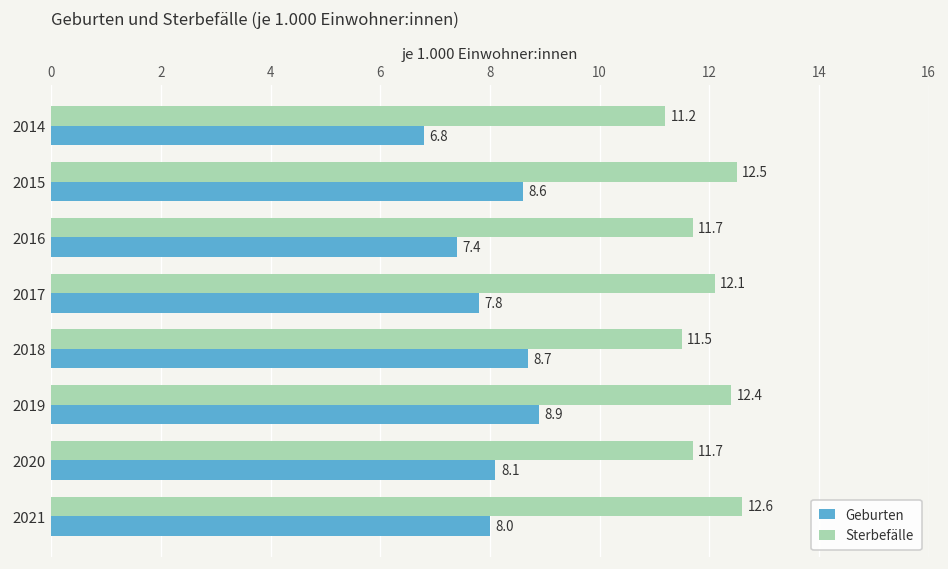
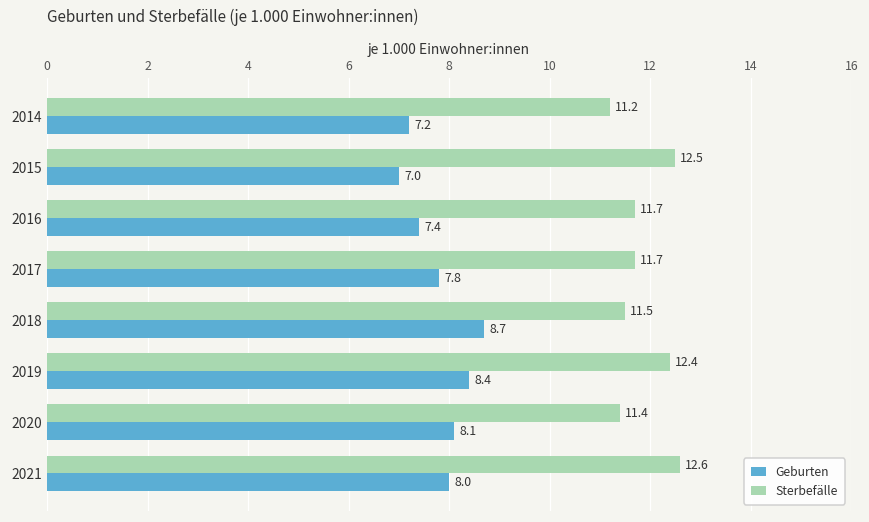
  {
    "Geburten": {
-     "2014": 6.8,
-     "2015": 8.6,
+     "2014": 7.2,
+     "2015": 7.0,
      "2016": 7.4,
      "2017": 7.8,
      "2018": 8.7,
-     "2019": 8.9,
+     "2019": 8.4,
      "2020": 8.1,
      "2021": 8.0
    },
    "Sterbefälle": {
      "2014": 11.2,
      "2015": 12.5,
      "2016": 11.7,
-     "2017": 12.1,
+     "2017": 11.7,
      "2018": 11.5,
      "2019": 12.4,
-     "2020": 11.7,
+     "2020": 11.4,
      "2021": 12.6
    }
  }
